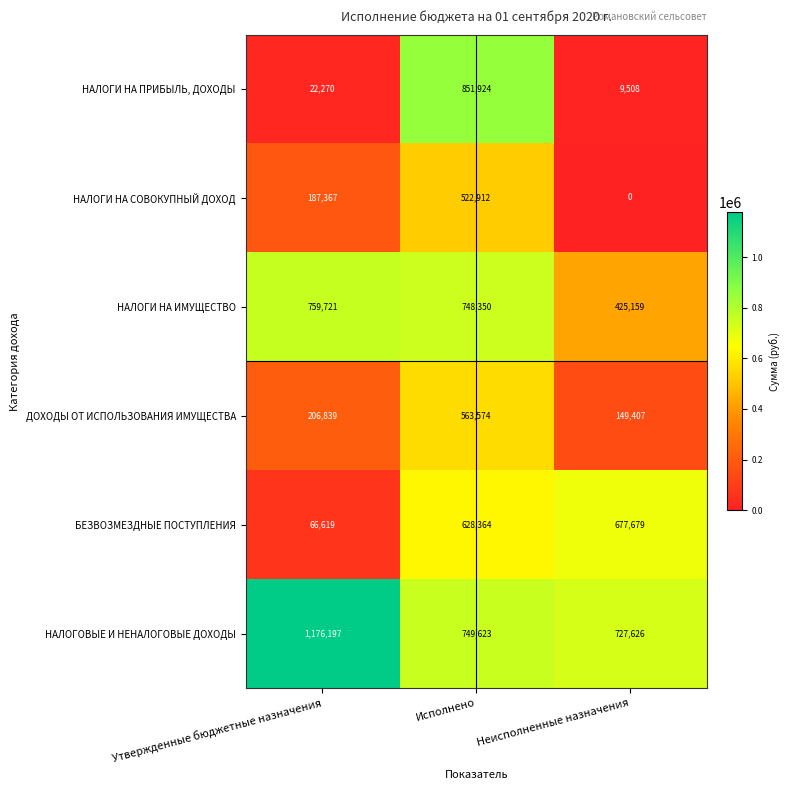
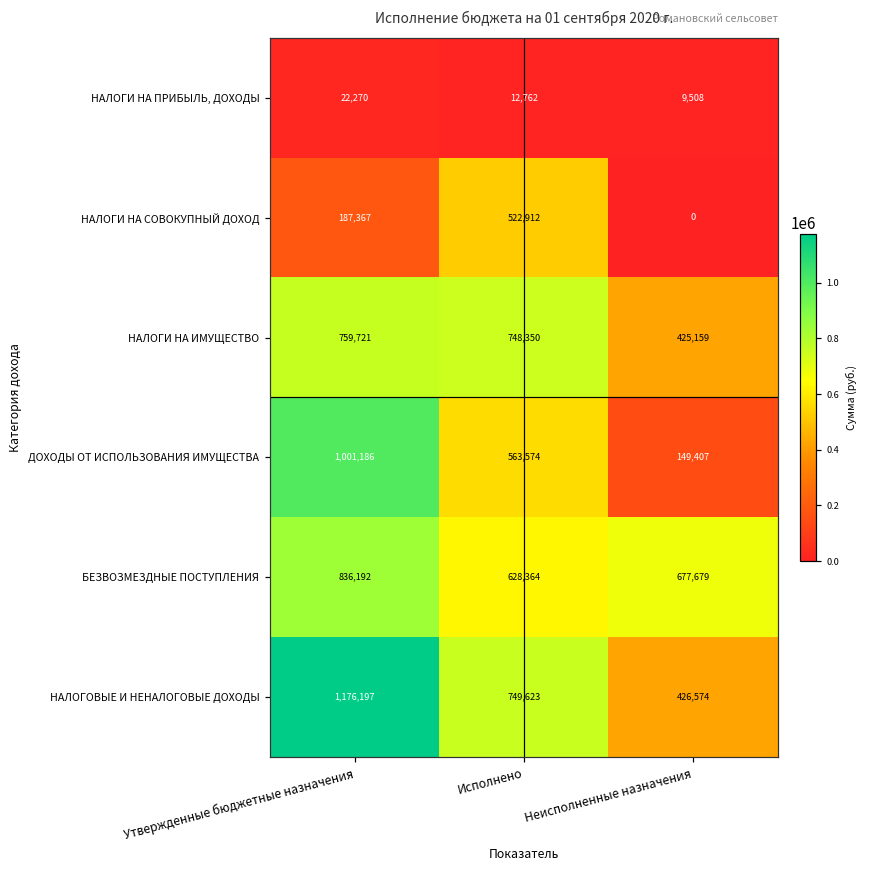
  {
    "НАЛОГИ НА ПРИБЫЛЬ, ДОХОДЫ": {
      "Утвержденные бюджетные назначения": "22,270",
-     "Исполнено": "851,924",
+     "Исполнено": "12,762",
      "Неисполненные назначения": "9,508"
    },
    "НАЛОГИ НА СОВОКУПНЫЙ ДОХОД": {
      "Утвержденные бюджетные назначения": "187,367",
      "Исполнено": "522,912",
      "Неисполненные назначения": "0"
    },
    "НАЛОГИ НА ИМУЩЕСТВО": {
      "Утвержденные бюджетные назначения": "759,721",
      "Исполнено": "748,350",
      "Неисполненные назначения": "425,159"
    },
    "ДОХОДЫ ОТ ИСПОЛЬЗОВАНИЯ ИМУЩЕСТВА": {
-     "Утвержденные бюджетные назначения": "206,839",
+     "Утвержденные бюджетные назначения": "1,001,186",
      "Исполнено": "563,574",
      "Неисполненные назначения": "149,407"
    },
    "БЕЗВОЗМЕЗДНЫЕ ПОСТУПЛЕНИЯ": {
-     "Утвержденные бюджетные назначения": "66,619",
+     "Утвержденные бюджетные назначения": "836,192",
      "Исполнено": "628,364",
      "Неисполненные назначения": "677,679"
    },
    "НАЛОГОВЫЕ И НЕНАЛОГОВЫЕ ДОХОДЫ": {
      "Утвержденные бюджетные назначения": "1,176,197",
      "Исполнено": "749,623",
-     "Неисполненные назначения": "727,626"
+     "Неисполненные назначения": "426,574"
    }
  }
